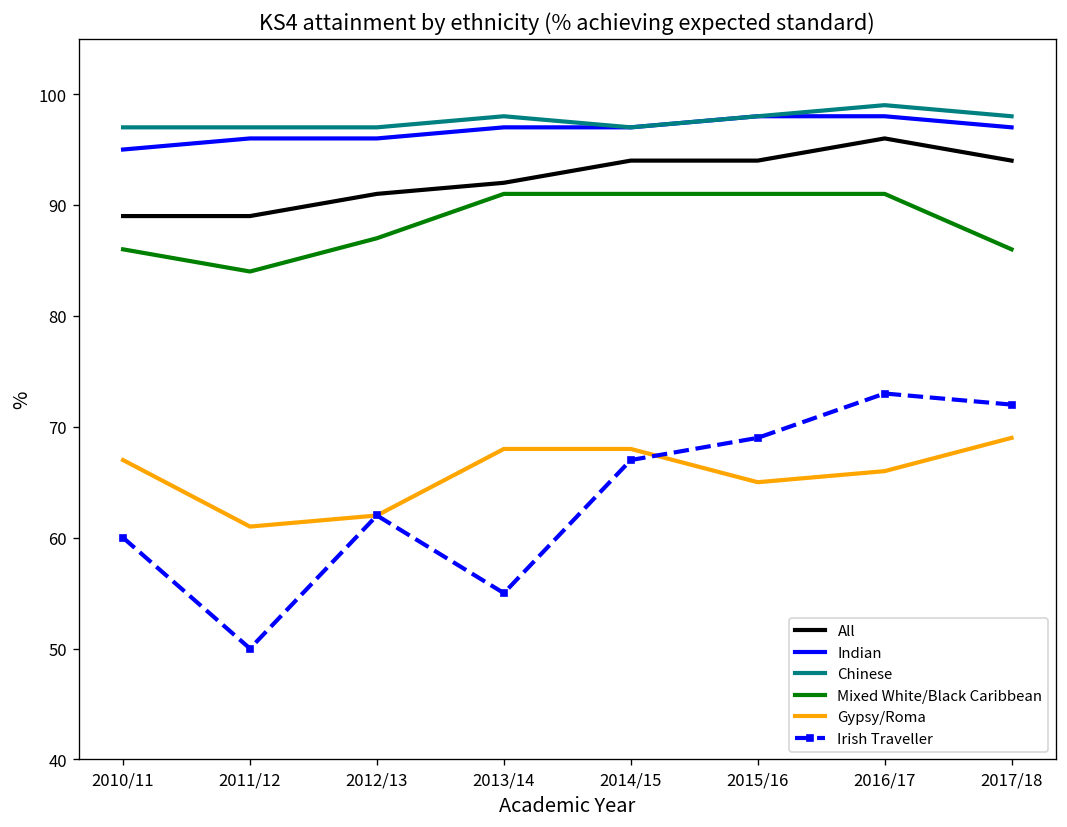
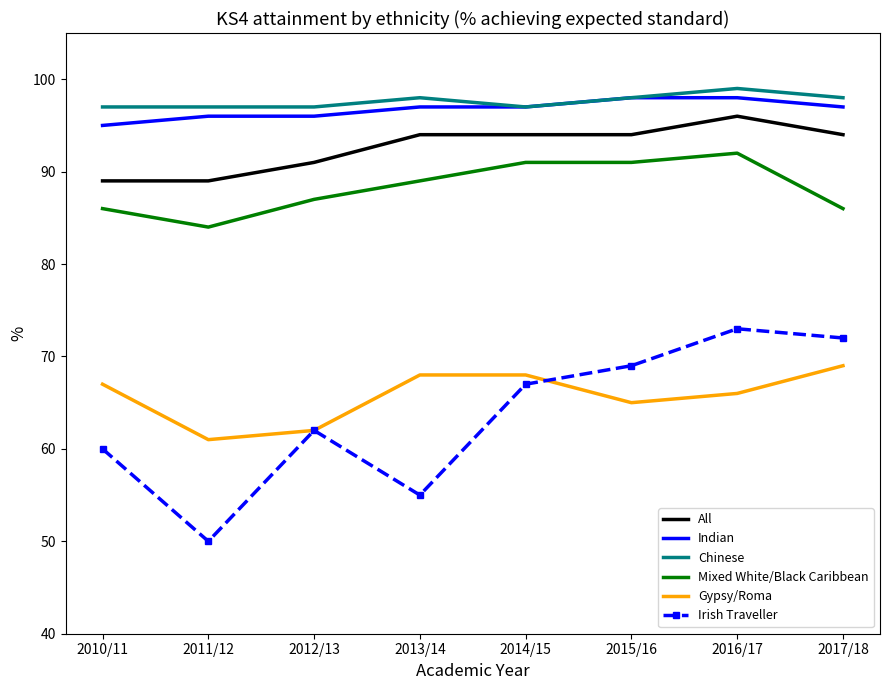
  {
    "All": {
      "2010/11": 89,
      "2011/12": 89,
      "2012/13": 91,
-     "2013/14": 92,
+     "2013/14": 94,
      "2014/15": 94,
      "2015/16": 94,
      "2016/17": 96,
      "2017/18": 94
    },
    "Chinese": {
      "2010/11": 97,
      "2011/12": 97,
      "2012/13": 97,
      "2013/14": 98,
      "2016/17": 99,
      "2017/18": 98
    },
    "Mixed White/Black Caribbean": {
      "2010/11": 86,
      "2011/12": 84,
      "2012/13": 87,
-     "2013/14": 91,
+     "2013/14": 89,
      "2014/15": 91,
      "2015/16": 91,
-     "2016/17": 91,
+     "2016/17": 92,
      "2017/18": 86
    },
    "Gypsy/Roma": {
      "2010/11": 67,
      "2011/12": 61,
      "2013/14": 68,
      "2014/15": 68,
      "2015/16": 65,
      "2016/17": 66,
      "2017/18": 69
    }
  }
